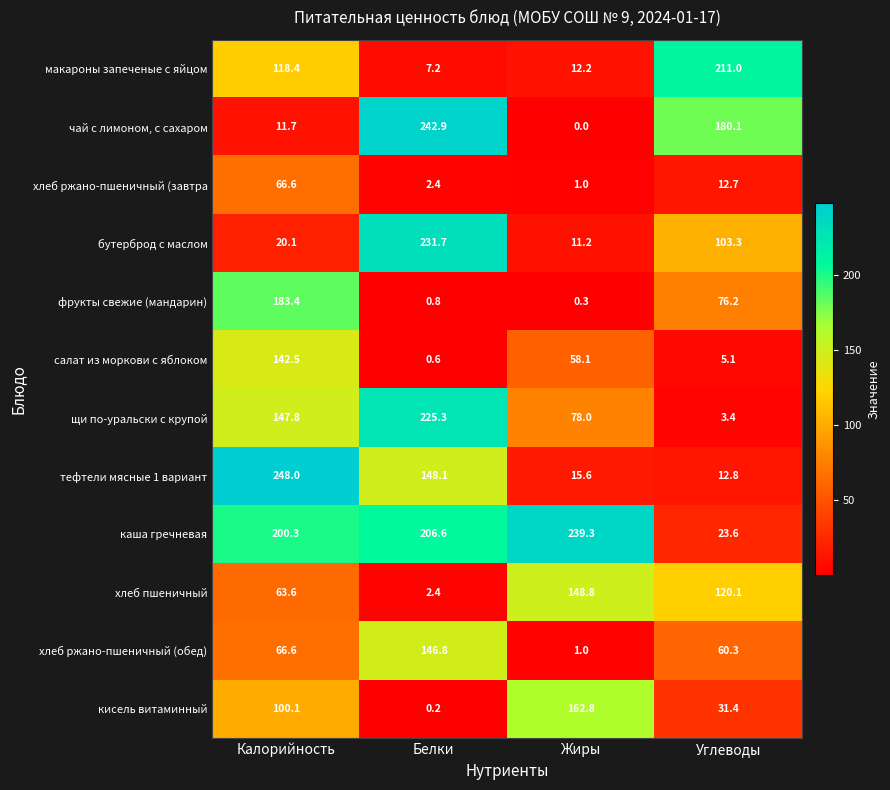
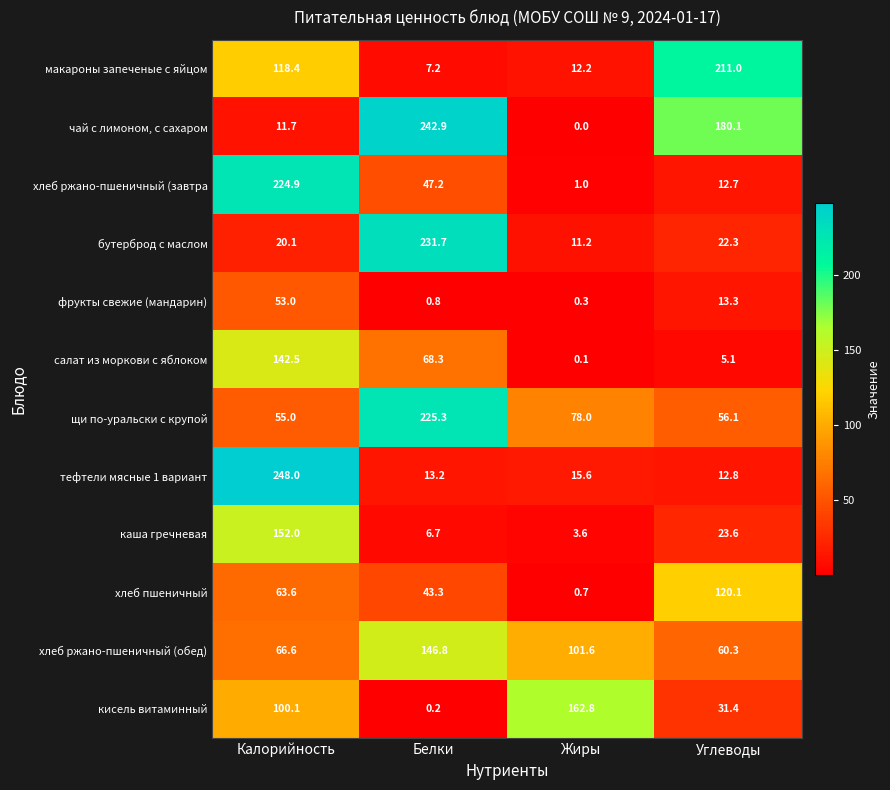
  {
    "макароны запеченые с яйцом": {
      "Калорийность": 118.4,
      "Белки": 7.2,
      "Жиры": 12.2,
      "Углеводы": 211.0
    },
    "чай с лимоном, с сахаром": {
      "Калорийность": 11.7,
      "Белки": 242.9,
      "Жиры": 0.0,
      "Углеводы": 180.1
    },
    "хлеб ржано-пшеничный (завтра": {
-     "Калорийность": 66.6,
-     "Белки": 2.4,
+     "Калорийность": 224.9,
+     "Белки": 47.2,
      "Жиры": 1.0,
      "Углеводы": 12.7
    },
    "бутерброд с маслом": {
      "Калорийность": 20.1,
      "Белки": 231.7,
      "Жиры": 11.2,
-     "Углеводы": 103.3
+     "Углеводы": 22.3
    },
    "фрукты свежие (мандарин)": {
-     "Калорийность": 183.4,
+     "Калорийность": 53.0,
      "Белки": 0.8,
      "Жиры": 0.3,
-     "Углеводы": 76.2
+     "Углеводы": 13.3
    },
    "салат из моркови с яблоком": {
      "Калорийность": 142.5,
-     "Белки": 0.6,
-     "Жиры": 58.1,
+     "Белки": 68.3,
+     "Жиры": 0.1,
      "Углеводы": 5.1
    },
    "щи по-уральски с крупой": {
-     "Калорийность": 147.8,
+     "Калорийность": 55.0,
      "Белки": 225.3,
      "Жиры": 78.0,
-     "Углеводы": 3.4
+     "Углеводы": 56.1
    },
    "тефтели мясные 1 вариант": {
      "Калорийность": 248.0,
-     "Белки": 148.1,
+     "Белки": 13.2,
      "Жиры": 15.6,
      "Углеводы": 12.8
    },
    "каша гречневая": {
-     "Калорийность": 200.3,
-     "Белки": 206.6,
-     "Жиры": 239.3,
+     "Калорийность": 152.0,
+     "Белки": 6.7,
+     "Жиры": 3.6,
      "Углеводы": 23.6
    },
    "хлеб пшеничный": {
      "Калорийность": 63.6,
-     "Белки": 2.4,
-     "Жиры": 148.8,
+     "Белки": 43.3,
+     "Жиры": 0.7,
      "Углеводы": 120.1
    },
    "хлеб ржано-пшеничный (обед)": {
      "Калорийность": 66.6,
      "Белки": 146.8,
-     "Жиры": 1.0,
+     "Жиры": 101.6,
      "Углеводы": 60.3
    },
    "кисель витаминный": {
      "Калорийность": 100.1,
      "Белки": 0.2,
      "Жиры": 162.8,
      "Углеводы": 31.4
    }
  }
